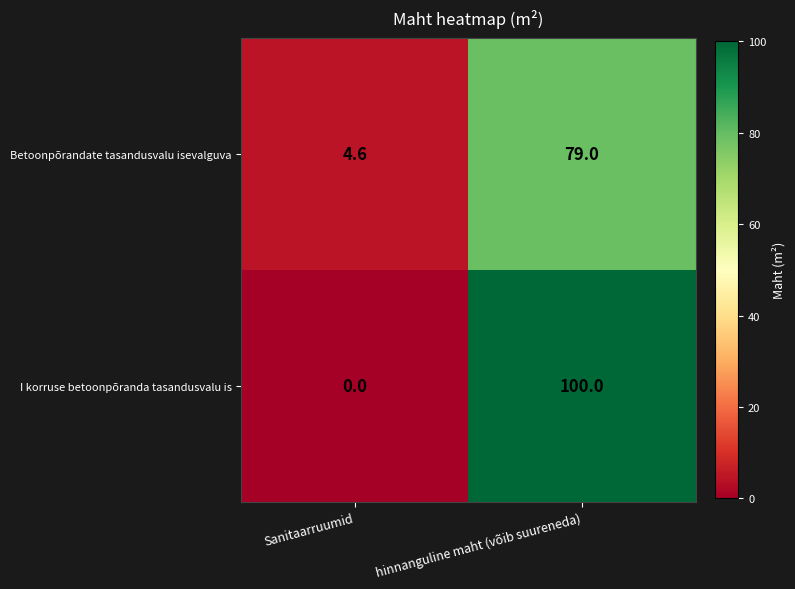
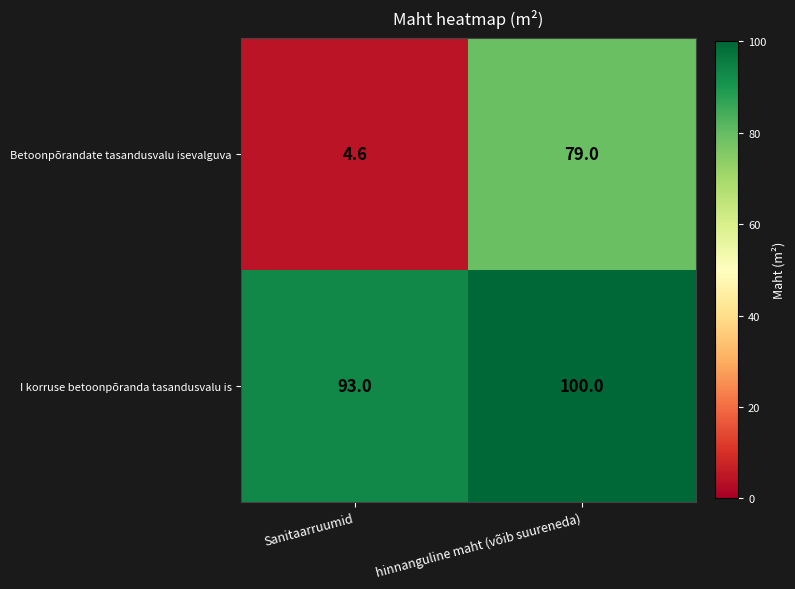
  {
    "Betoonpõrandate tasandusvalu isevalguva": {
      "Sanitaarruumid": 4.6,
      "hinnanguline maht (võib suureneda)": 79.0
    },
    "I korruse betoonpõranda tasandusvalu is": {
-     "Sanitaarruumid": 0.0,
+     "Sanitaarruumid": 93.0,
      "hinnanguline maht (võib suureneda)": 100.0
    }
  }
